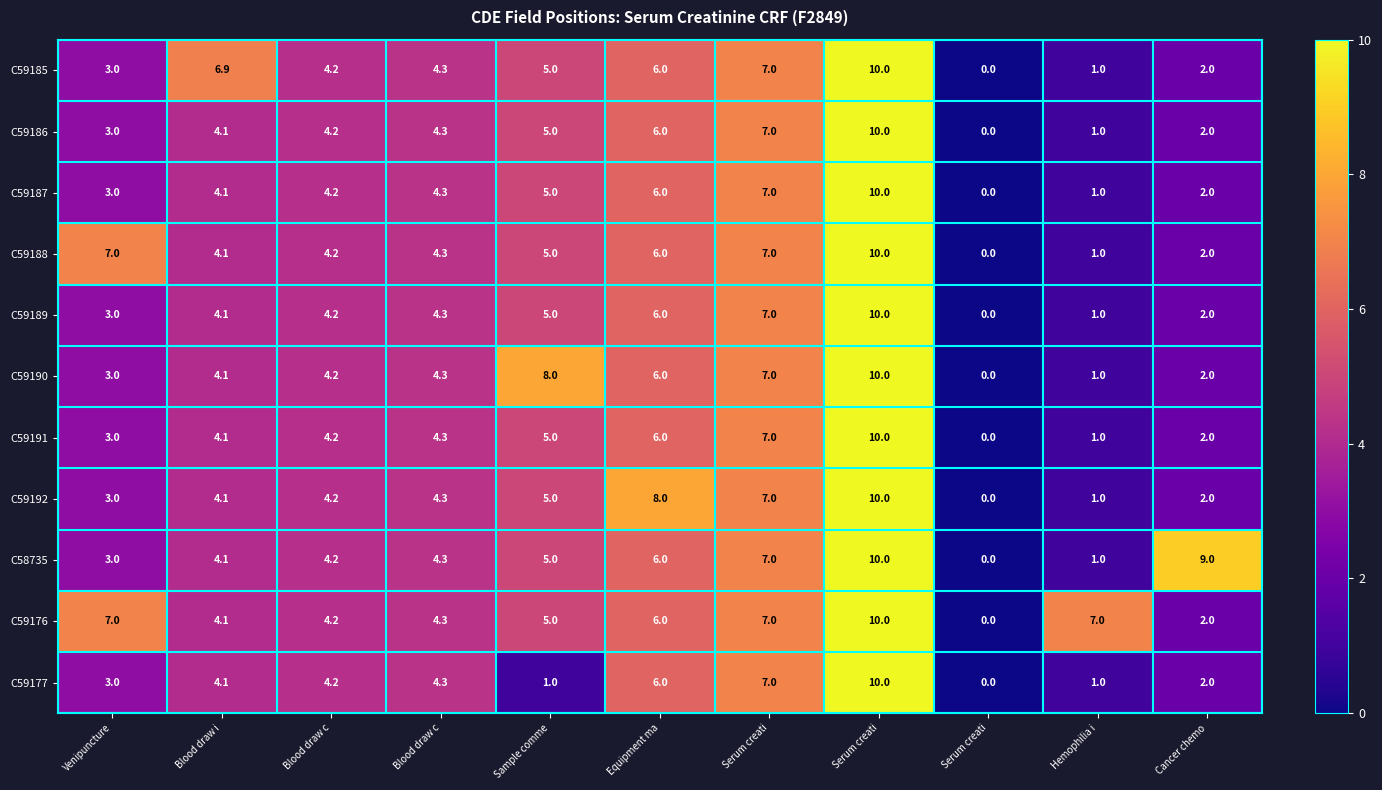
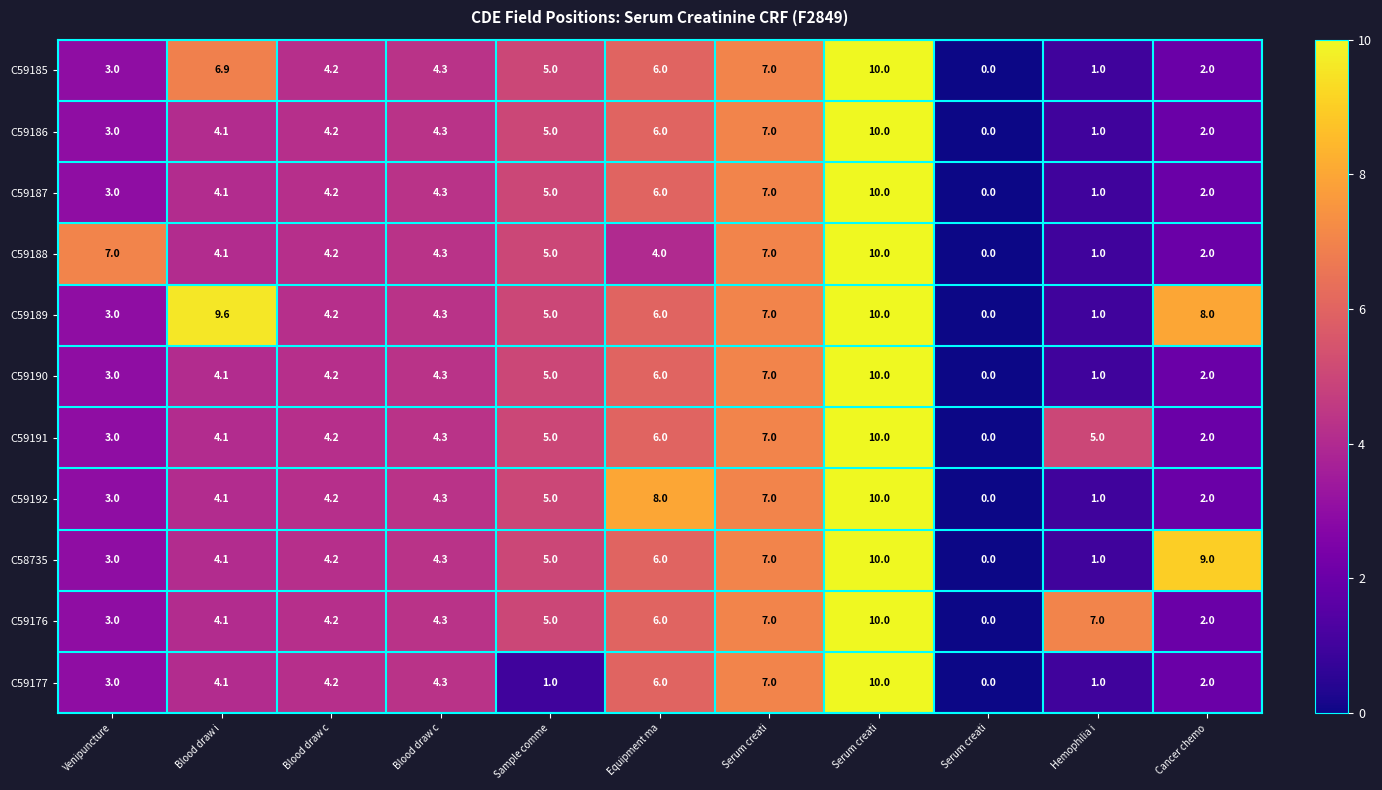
  {
    "C59185": {
      "Venipuncture": 3.0,
      "Blood draw i": 6.9,
      "Sample comme": 5.0,
      "Equipment ma": 6.0,
      "Hemophilia i": 1.0,
      "Cancer chemo": 2.0
    },
    "C59186": {
      "Venipuncture": 3.0,
      "Blood draw i": 4.1,
      "Sample comme": 5.0,
      "Equipment ma": 6.0,
      "Hemophilia i": 1.0,
      "Cancer chemo": 2.0
    },
    "C59187": {
      "Venipuncture": 3.0,
      "Blood draw i": 4.1,
      "Sample comme": 5.0,
      "Equipment ma": 6.0,
      "Hemophilia i": 1.0,
      "Cancer chemo": 2.0
    },
    "C59188": {
      "Venipuncture": 7.0,
      "Blood draw i": 4.1,
      "Sample comme": 5.0,
-     "Equipment ma": 6.0,
+     "Equipment ma": 4.0,
      "Hemophilia i": 1.0,
      "Cancer chemo": 2.0
    },
    "C59189": {
      "Venipuncture": 3.0,
-     "Blood draw i": 4.1,
+     "Blood draw i": 9.6,
      "Sample comme": 5.0,
      "Equipment ma": 6.0,
      "Hemophilia i": 1.0,
-     "Cancer chemo": 2.0
+     "Cancer chemo": 8.0
    },
    "C59190": {
      "Venipuncture": 3.0,
      "Blood draw i": 4.1,
-     "Sample comme": 8.0,
+     "Sample comme": 5.0,
      "Equipment ma": 6.0,
      "Hemophilia i": 1.0,
      "Cancer chemo": 2.0
    },
    "C59191": {
      "Venipuncture": 3.0,
      "Blood draw i": 4.1,
      "Sample comme": 5.0,
      "Equipment ma": 6.0,
-     "Hemophilia i": 1.0,
+     "Hemophilia i": 5.0,
      "Cancer chemo": 2.0
    },
    "C59192": {
      "Venipuncture": 3.0,
      "Blood draw i": 4.1,
      "Sample comme": 5.0,
      "Equipment ma": 8.0,
      "Hemophilia i": 1.0,
      "Cancer chemo": 2.0
    },
    "C58735": {
      "Venipuncture": 3.0,
      "Blood draw i": 4.1,
      "Sample comme": 5.0,
      "Equipment ma": 6.0,
      "Hemophilia i": 1.0,
      "Cancer chemo": 9.0
    },
    "C59176": {
-     "Venipuncture": 7.0,
+     "Venipuncture": 3.0,
      "Blood draw i": 4.1,
      "Sample comme": 5.0,
      "Equipment ma": 6.0,
      "Hemophilia i": 7.0,
      "Cancer chemo": 2.0
    },
    "C59177": {
      "Venipuncture": 3.0,
      "Blood draw i": 4.1,
      "Sample comme": 1.0,
      "Equipment ma": 6.0,
      "Hemophilia i": 1.0,
      "Cancer chemo": 2.0
    }
  }
